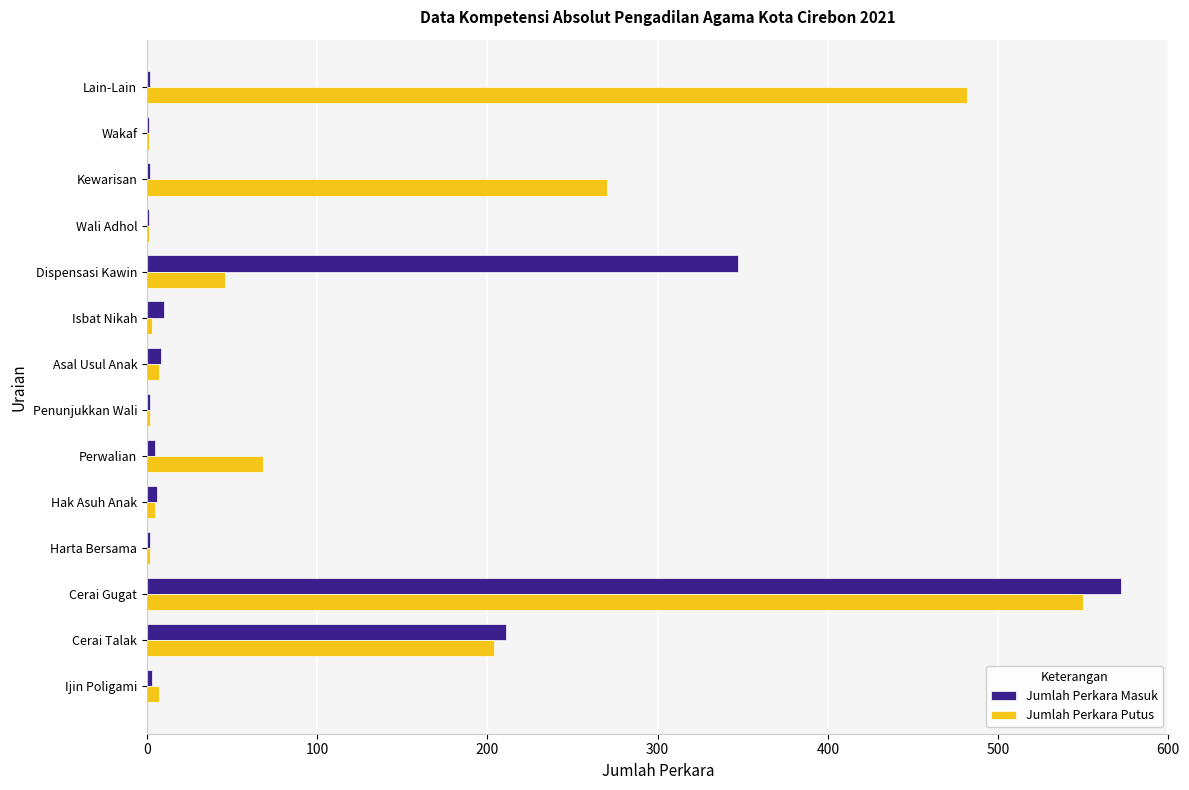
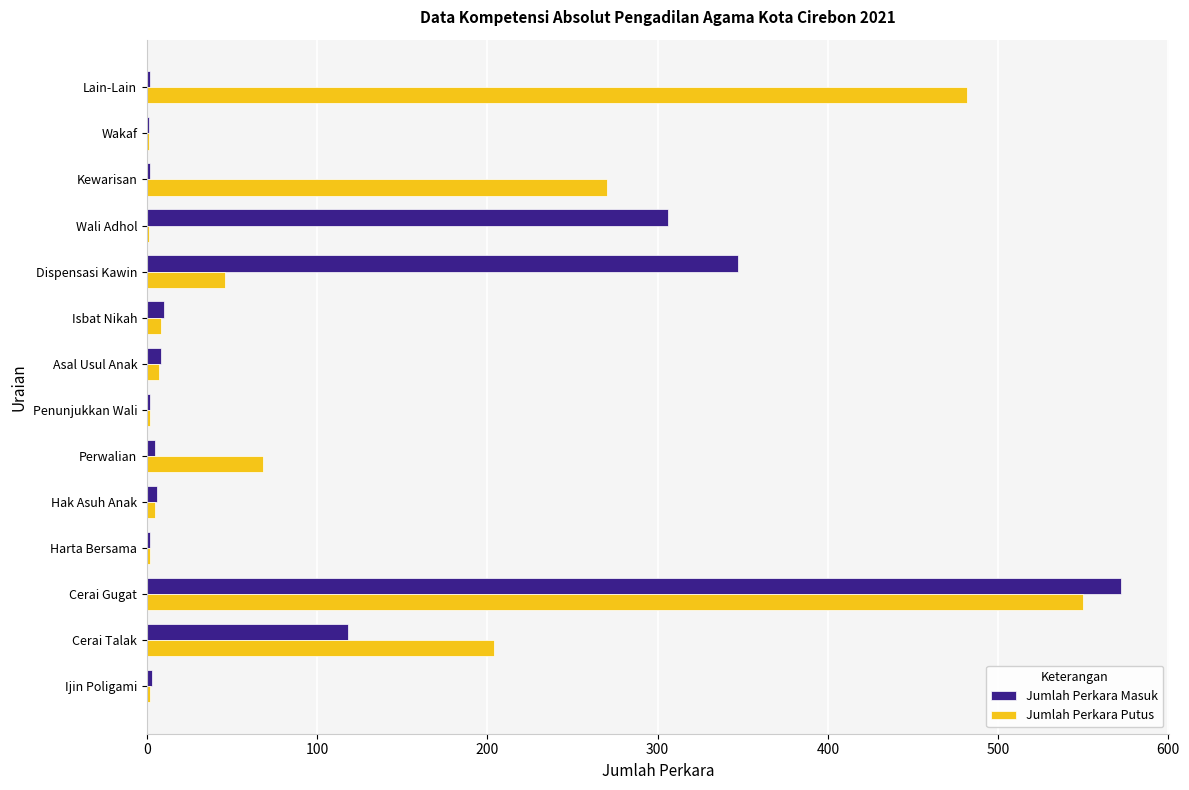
  {
    "Jumlah Perkara Masuk": {
      "Lain-Lain": 2,
      "Kewarisan": 2,
-     "Wali Adhol": 1,
+     "Wali Adhol": 306,
      "Dispensasi Kawin": 347,
      "Isbat Nikah": 10,
      "Asal Usul Anak": 8,
      "Penunjukkan Wali": 2,
      "Perwalian": 5,
      "Hak Asuh Anak": 6,
      "Harta Bersama": 2,
      "Cerai Gugat": 572,
-     "Cerai Talak": 211,
+     "Cerai Talak": 118,
      "Ijin Poligami": 3
    },
    "Jumlah Perkara Putus": {
      "Lain-Lain": 482,
      "Kewarisan": 270,
      "Dispensasi Kawin": 46,
-     "Isbat Nikah": 3,
+     "Isbat Nikah": 8,
      "Asal Usul Anak": 7,
      "Penunjukkan Wali": 2,
      "Perwalian": 68,
      "Hak Asuh Anak": 5,
      "Harta Bersama": 2,
      "Cerai Gugat": 550,
      "Cerai Talak": 204,
-     "Ijin Poligami": 7
+     "Ijin Poligami": 2
    }
  }
